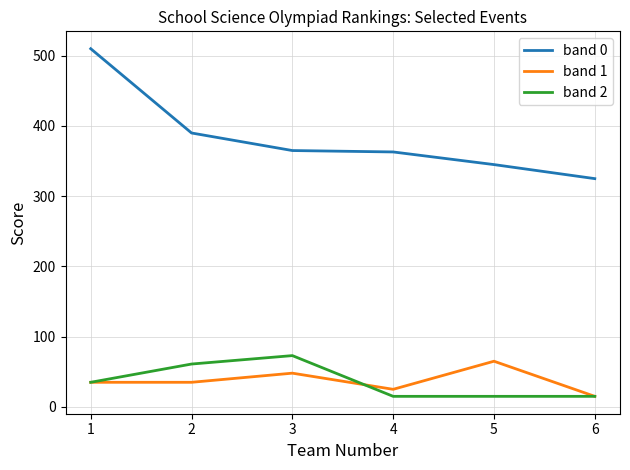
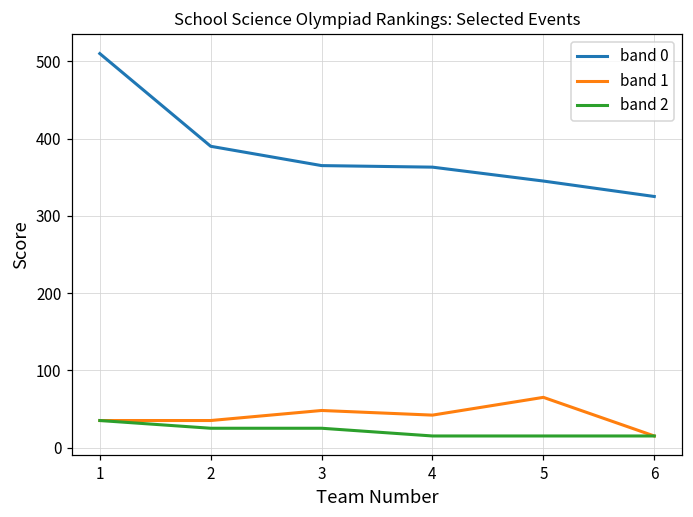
  {
    "band 0": {
      "1": 510,
      "2": 390,
      "3": 370,
      "4": 360,
      "5": 350,
      "6": 330
    },
    "band 1": {
      "2": 40,
      "3": 50,
-     "4": 30,
+     "4": 40,
      "5": 70
    },
    "band 2": {
-     "2": 60,
-     "3": 70,
+     "2": 30,
+     "3": 30,
      "4": 20,
      "5": 20
    }
  }
